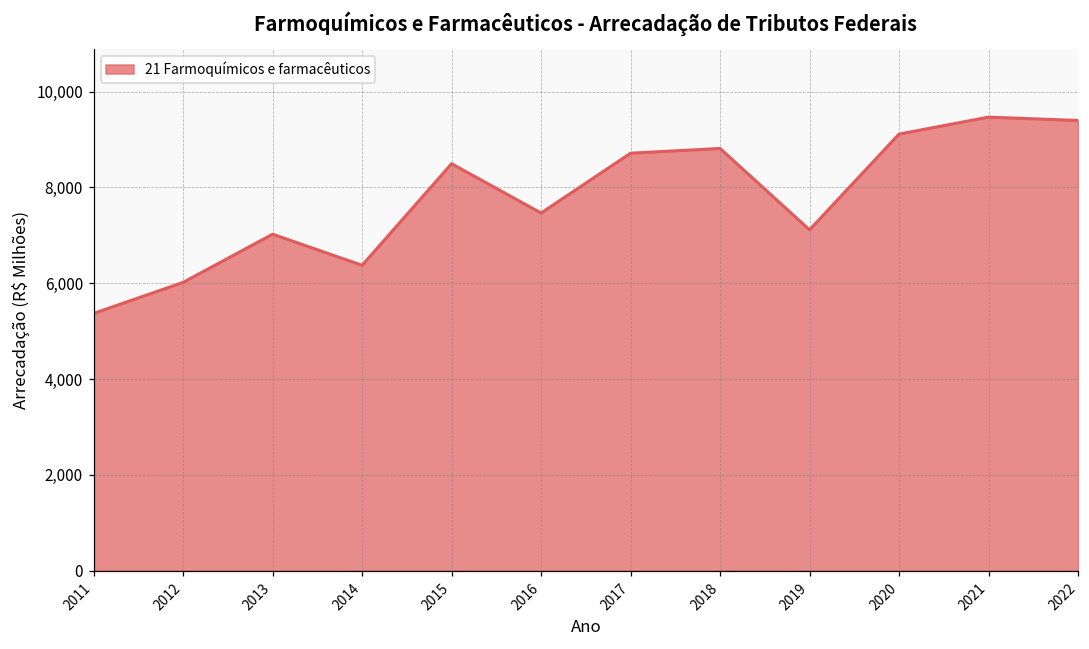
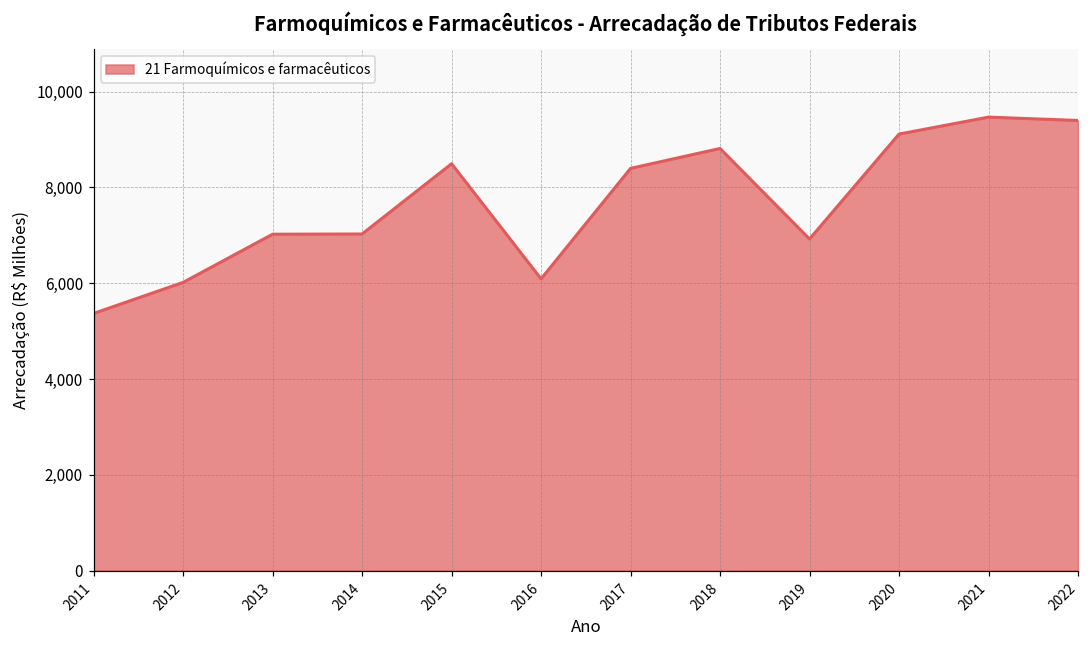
  {
    "2011": "5,400",
    "2012": "6,000",
    "2013": "7,000",
-   "2014": "6,400",
+   "2014": "7,000",
    "2015": "8,500",
-   "2016": "7,500",
-   "2017": "8,700",
+   "2016": "6,100",
+   "2017": "8,400",
    "2018": "8,800",
-   "2019": "7,100",
+   "2019": "6,900",
    "2020": "9,100",
    "2021": "9,500",
    "2022": "9,400"
  }
